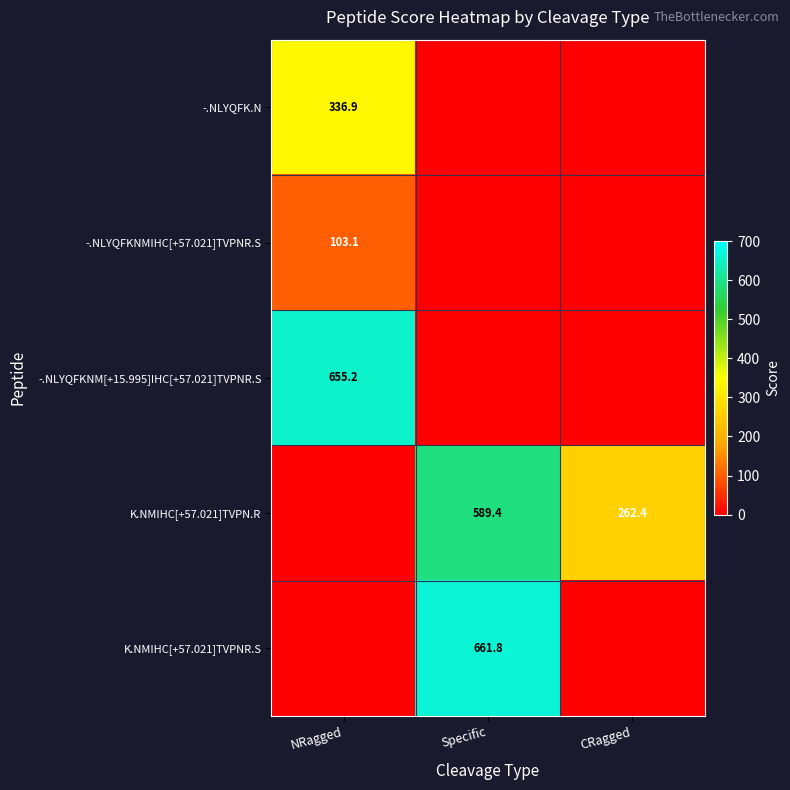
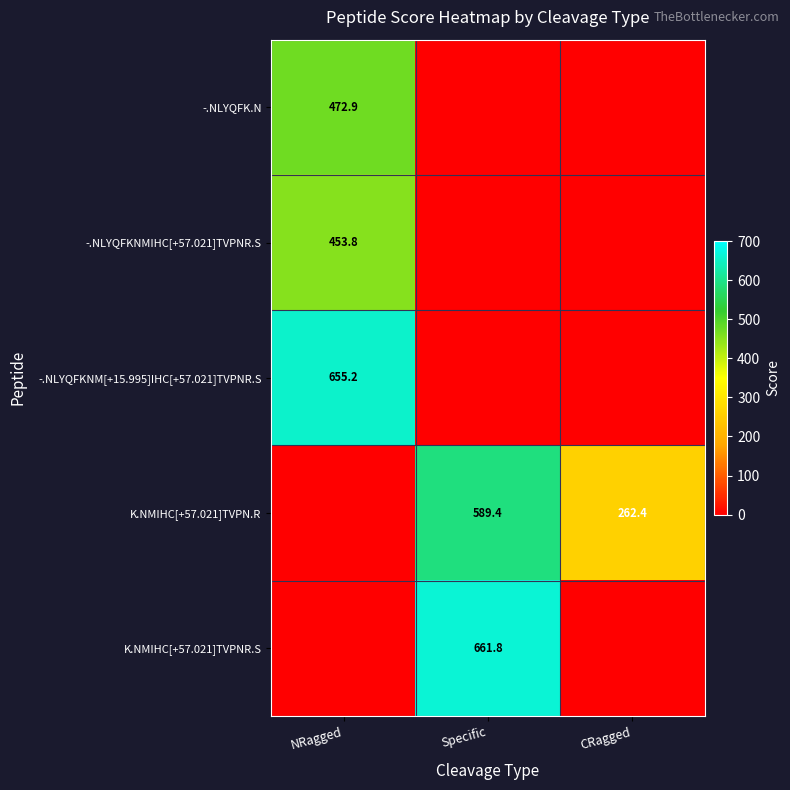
  {
    "-.NLYQFK.N": {
-     "NRagged": 336.9
+     "NRagged": 472.9
    },
    "-.NLYQFKNMIHC[+57.021]TVPNR.S": {
-     "NRagged": 103.1
+     "NRagged": 453.8
    },
    "-.NLYQFKNM[+15.995]IHC[+57.021]TVPNR.S": {
      "NRagged": 655.2
    },
    "K.NMIHC[+57.021]TVPN.R": {
      "Specific": 589.4,
      "CRagged": 262.4
    },
    "K.NMIHC[+57.021]TVPNR.S": {
      "Specific": 661.8
    }
  }
